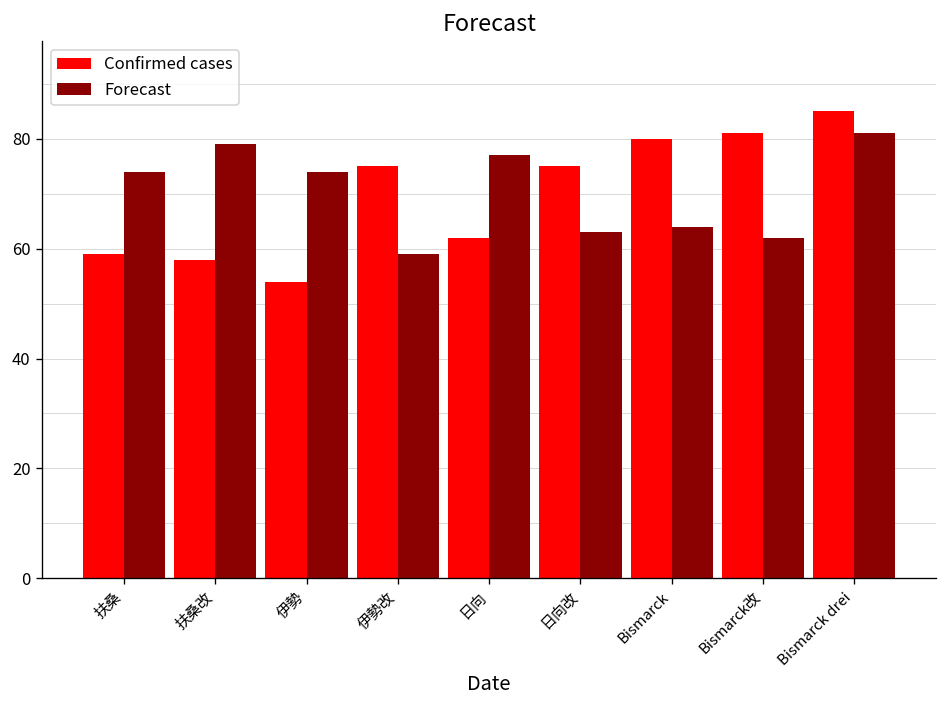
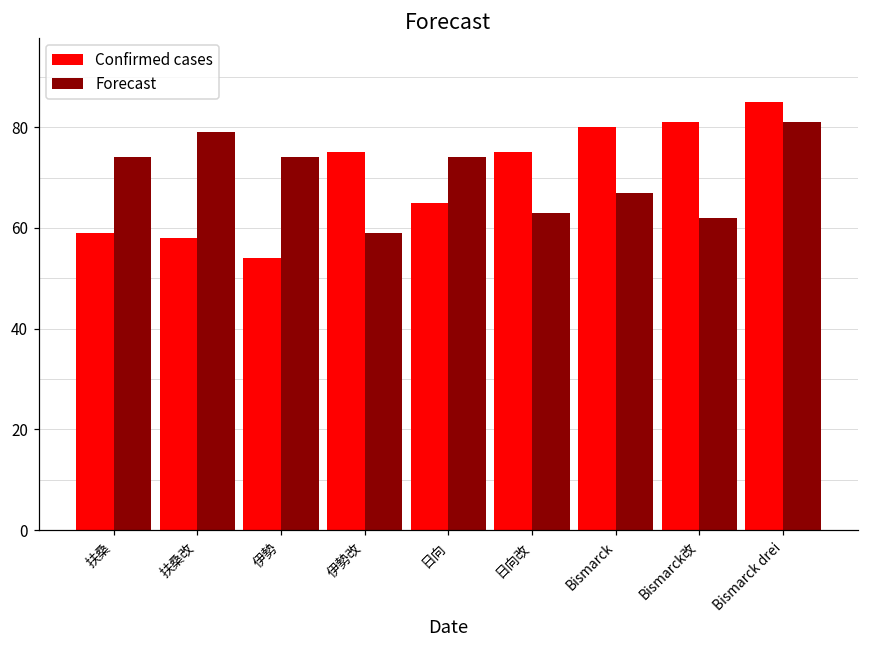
  {
    "Confirmed cases": {
      "扶桑": 59,
      "扶桑改": 58,
      "伊勢": 54,
      "伊勢改": 75,
-     "日向": 62,
+     "日向": 65,
      "日向改": 75,
      "Bismarck": 80,
      "Bismarck改": 81,
      "Bismarck drei": 85
    },
    "Forecast": {
      "扶桑": 74,
      "扶桑改": 79,
      "伊勢": 74,
      "伊勢改": 59,
-     "日向": 77,
+     "日向": 74,
      "日向改": 63,
-     "Bismarck": 64,
+     "Bismarck": 67,
      "Bismarck改": 62,
      "Bismarck drei": 81
    }
  }
